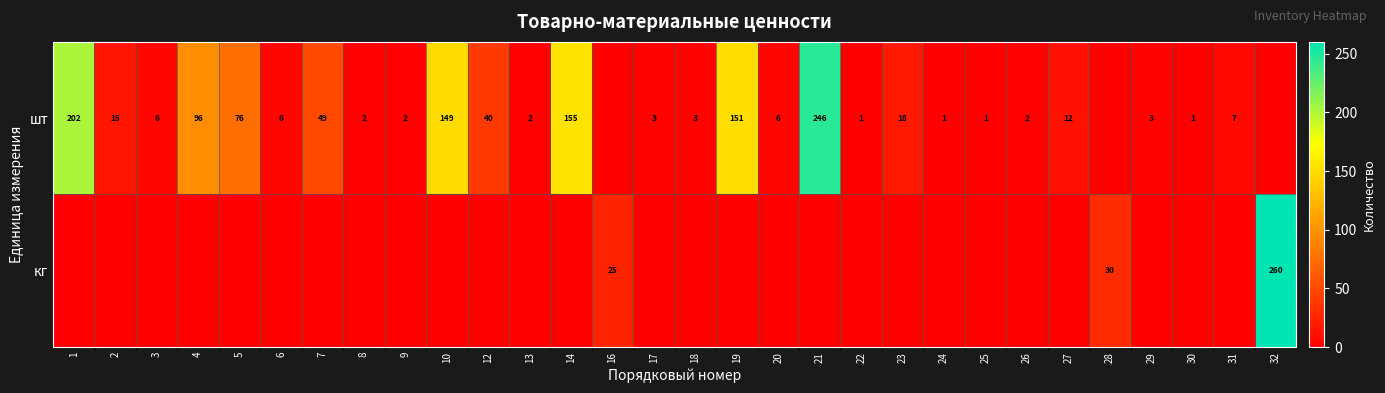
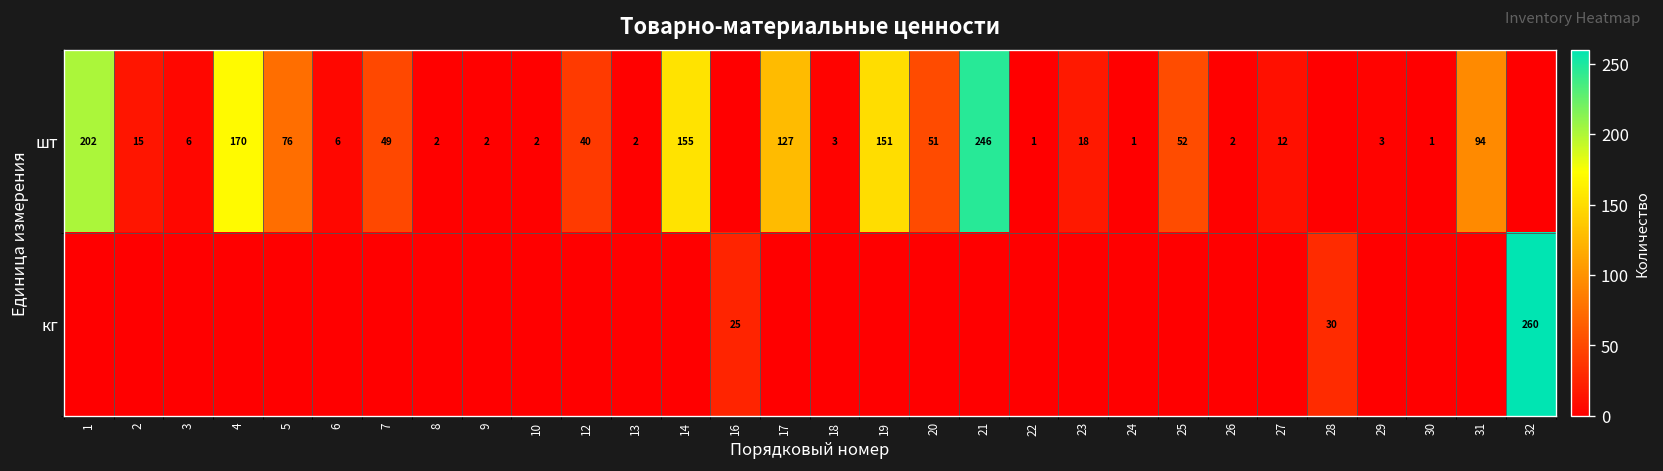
  {
    "шт": {
      "1": 202,
      "2": 15,
      "3": 6,
-     "4": 96,
+     "4": 170,
      "5": 76,
      "6": 6,
      "7": 49,
      "8": 2,
      "9": 2,
-     "10": 149,
+     "10": 2,
      "12": 40,
      "13": 2,
      "14": 155,
-     "17": 3,
+     "17": 127,
      "18": 3,
      "19": 151,
-     "20": 6,
+     "20": 51,
      "21": 246,
      "22": 1,
      "23": 18,
      "24": 1,
-     "25": 1,
+     "25": 52,
      "26": 2,
      "27": 12,
      "29": 3,
      "30": 1,
-     "31": 7
+     "31": 94
    },
    "кг": {
      "16": 25,
      "28": 30,
      "32": 260
    }
  }
